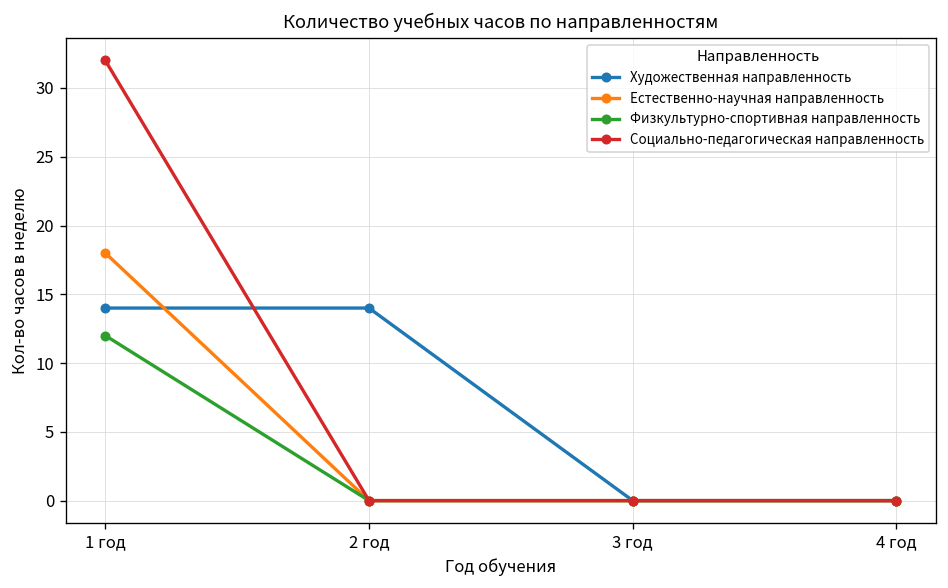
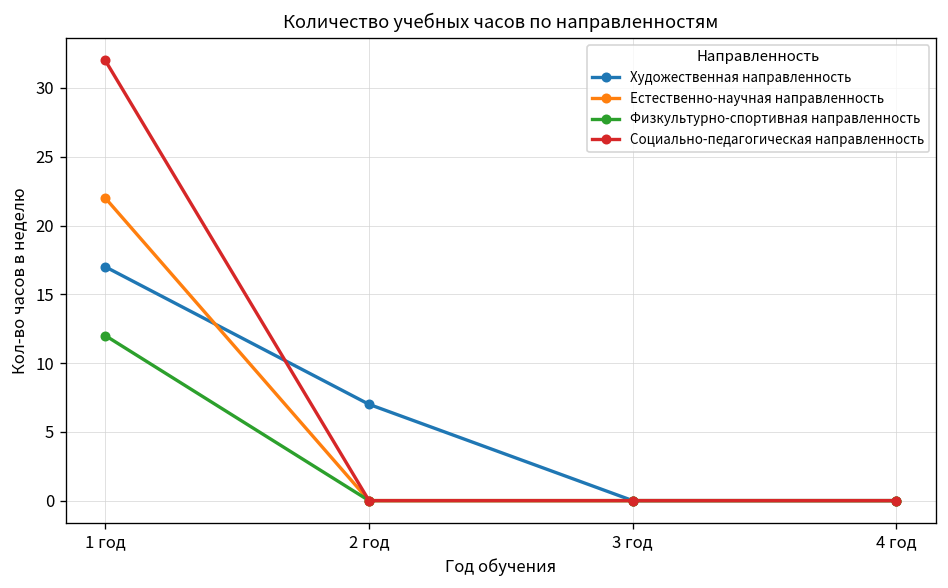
  {
    "Художественная направленность": {
-     "1 год": 14,
-     "2 год": 14
+     "1 год": 17,
+     "2 год": 7
    },
    "Естественно-научная направленность": {
-     "1 год": 18
+     "1 год": 22
    },
    "Физкультурно-спортивная направленность": {
      "1 год": 12
    },
    "Социально-педагогическая направленность": {
      "1 год": 32
    }
  }
